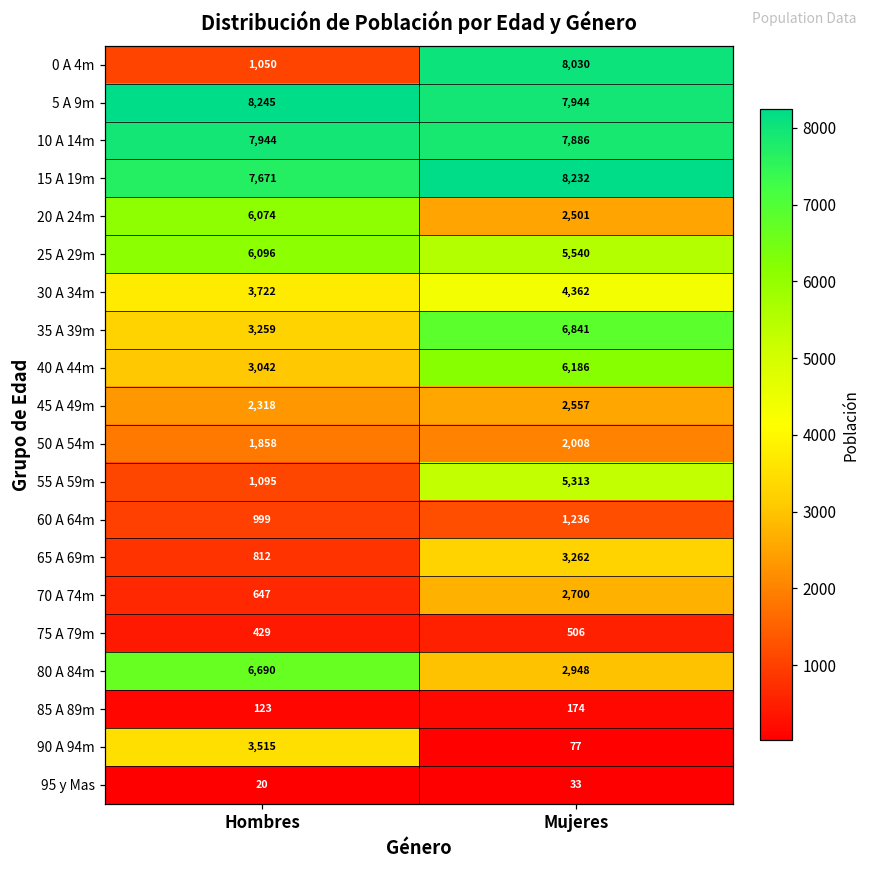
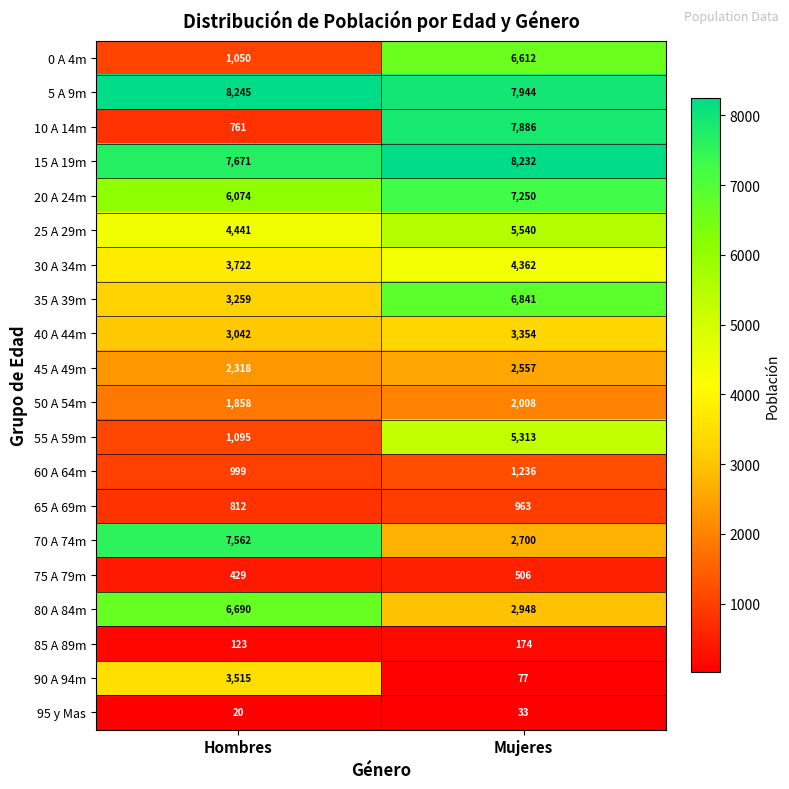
  {
    "0 A 4m": {
      "Hombres": "1,050",
-     "Mujeres": "8,030"
+     "Mujeres": "6,612"
    },
    "5 A 9m": {
      "Hombres": "8,245",
      "Mujeres": "7,944"
    },
    "10 A 14m": {
-     "Hombres": "7,944",
+     "Hombres": "761",
      "Mujeres": "7,886"
    },
    "15 A 19m": {
      "Hombres": "7,671",
      "Mujeres": "8,232"
    },
    "20 A 24m": {
      "Hombres": "6,074",
-     "Mujeres": "2,501"
+     "Mujeres": "7,250"
    },
    "25 A 29m": {
-     "Hombres": "6,096",
+     "Hombres": "4,441",
      "Mujeres": "5,540"
    },
    "30 A 34m": {
      "Hombres": "3,722",
      "Mujeres": "4,362"
    },
    "35 A 39m": {
      "Hombres": "3,259",
      "Mujeres": "6,841"
    },
    "40 A 44m": {
      "Hombres": "3,042",
-     "Mujeres": "6,186"
+     "Mujeres": "3,354"
    },
    "45 A 49m": {
      "Hombres": "2,318",
      "Mujeres": "2,557"
    },
    "50 A 54m": {
      "Hombres": "1,858",
      "Mujeres": "2,008"
    },
    "55 A 59m": {
      "Hombres": "1,095",
      "Mujeres": "5,313"
    },
    "60 A 64m": {
      "Hombres": "999",
      "Mujeres": "1,236"
    },
    "65 A 69m": {
      "Hombres": "812",
-     "Mujeres": "3,262"
+     "Mujeres": "963"
    },
    "70 A 74m": {
-     "Hombres": "647",
+     "Hombres": "7,562",
      "Mujeres": "2,700"
    },
    "75 A 79m": {
      "Hombres": "429",
      "Mujeres": "506"
    },
    "80 A 84m": {
      "Hombres": "6,690",
      "Mujeres": "2,948"
    },
    "85 A 89m": {
      "Hombres": "123",
      "Mujeres": "174"
    },
    "90 A 94m": {
      "Hombres": "3,515",
      "Mujeres": "77"
    },
    "95 y Mas": {
      "Hombres": "20",
      "Mujeres": "33"
    }
  }
